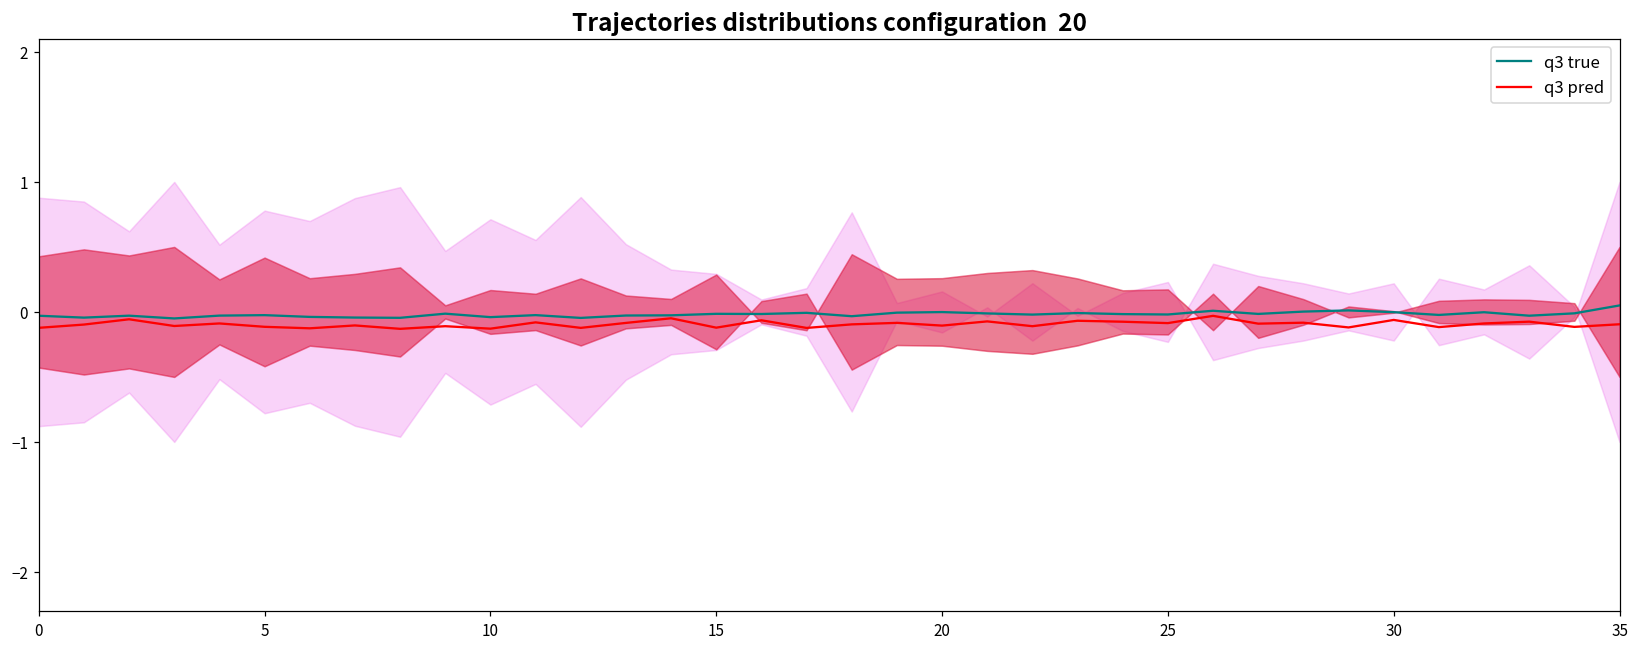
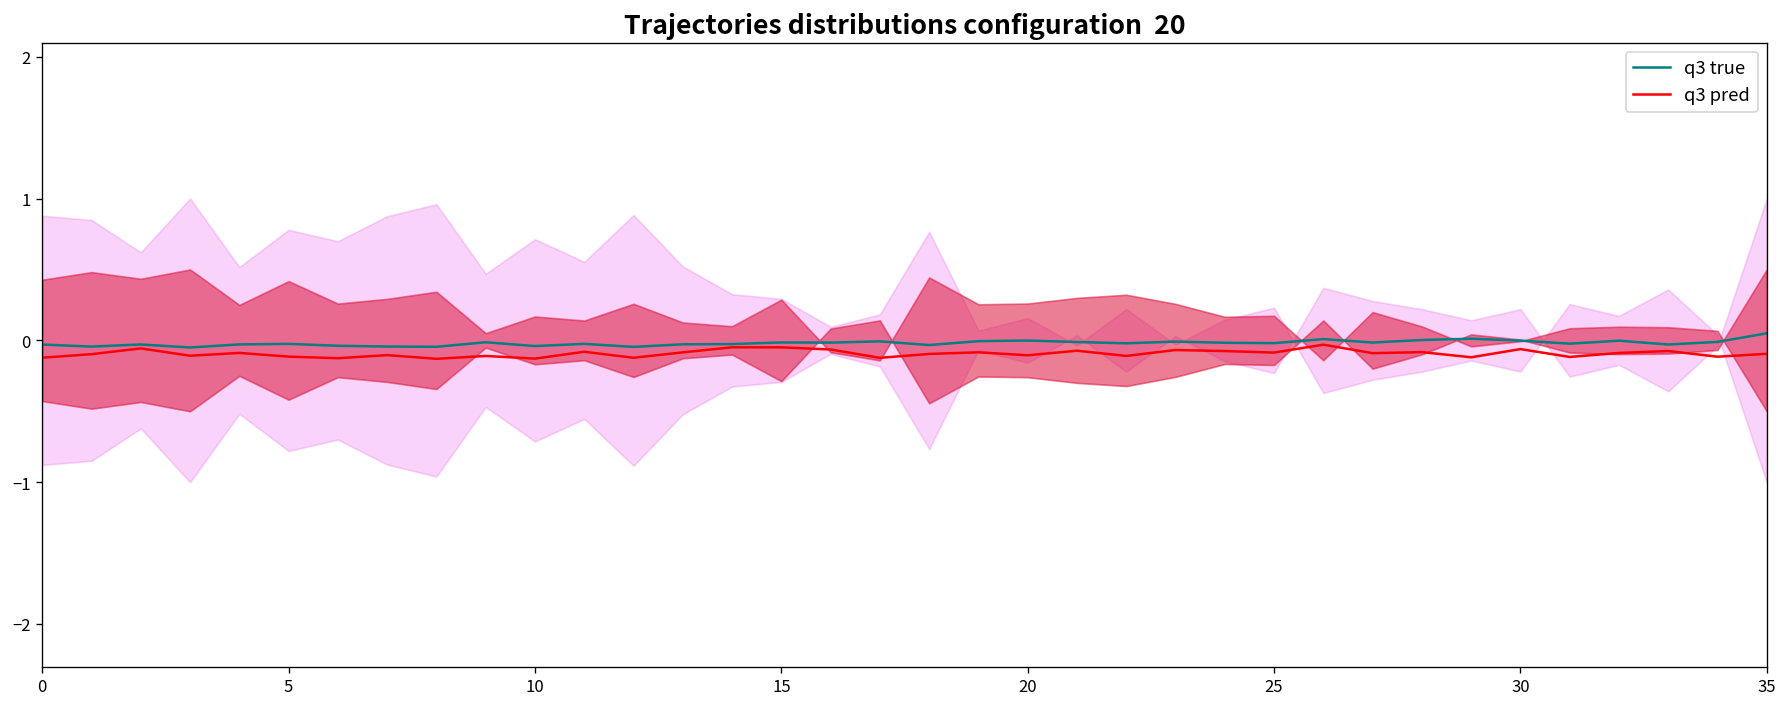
  {
    "q3 true": {
      "0": -0.03,
      "5": -0.02,
      "10": -0.04,
      "15": -0.01,
      "20": 0.00,
      "25": -0.02,
      "35": 0.05
    },
    "q3 pred": {
      "0": -0.12,
      "5": -0.11,
      "10": -0.13,
-     "15": -0.12,
+     "15": -0.05,
      "20": -0.11,
      "25": -0.09,
      "30": -0.06,
      "35": -0.09
    }
  }
